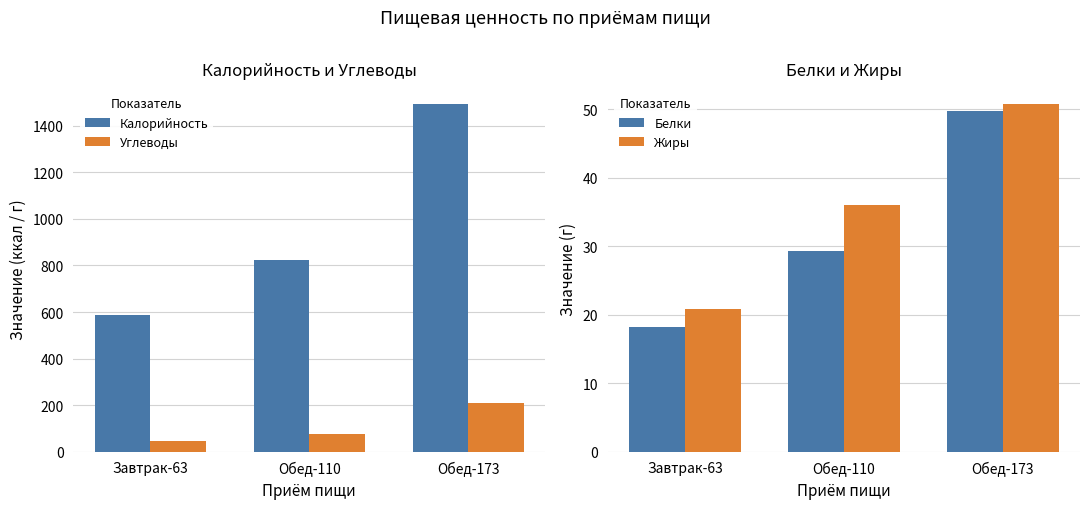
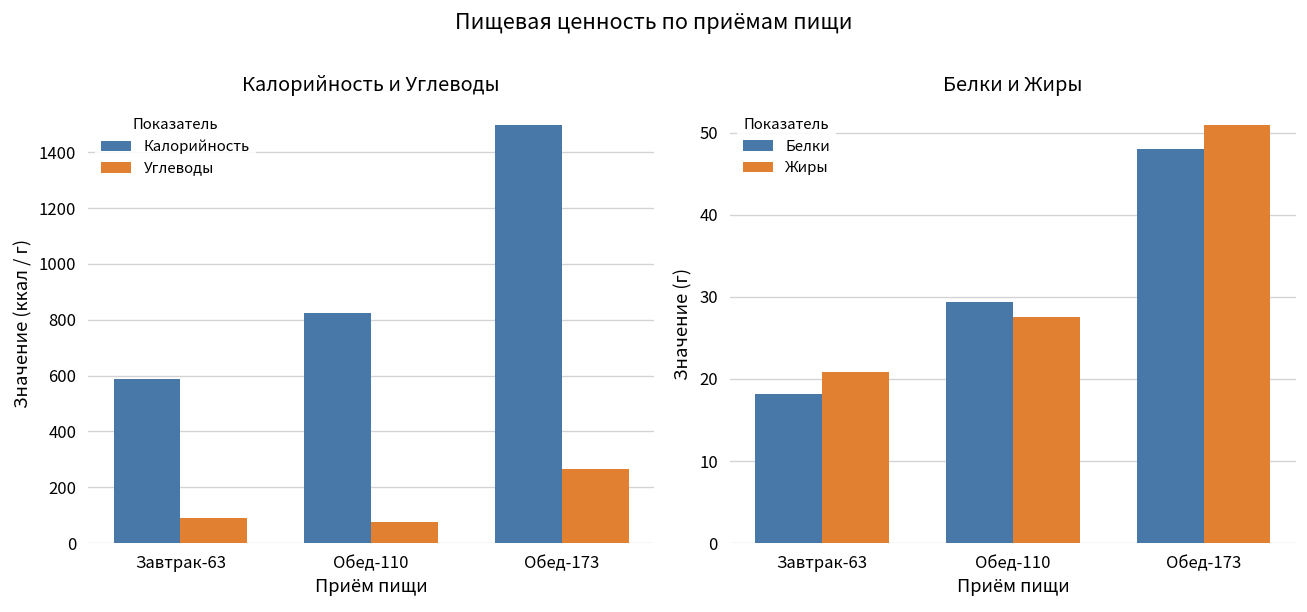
  {
    "Калорийность и Углеводы": {
      "Калорийность": {
        "Завтрак-63": 590,
        "Обед-110": 830,
        "Обед-173": 1500
      },
      "Углеводы": {
-       "Завтрак-63": 50,
+       "Завтрак-63": 90,
        "Обед-110": 80,
-       "Обед-173": 210
+       "Обед-173": 270
      }
    },
    "Белки и Жиры": {
      "Белки": {
        "Завтрак-63": 18,
        "Обед-110": 29,
-       "Обед-173": 50
+       "Обед-173": 48
      },
      "Жиры": {
        "Завтрак-63": 21,
-       "Обед-110": 36,
+       "Обед-110": 28,
        "Обед-173": 51
      }
    }
  }
